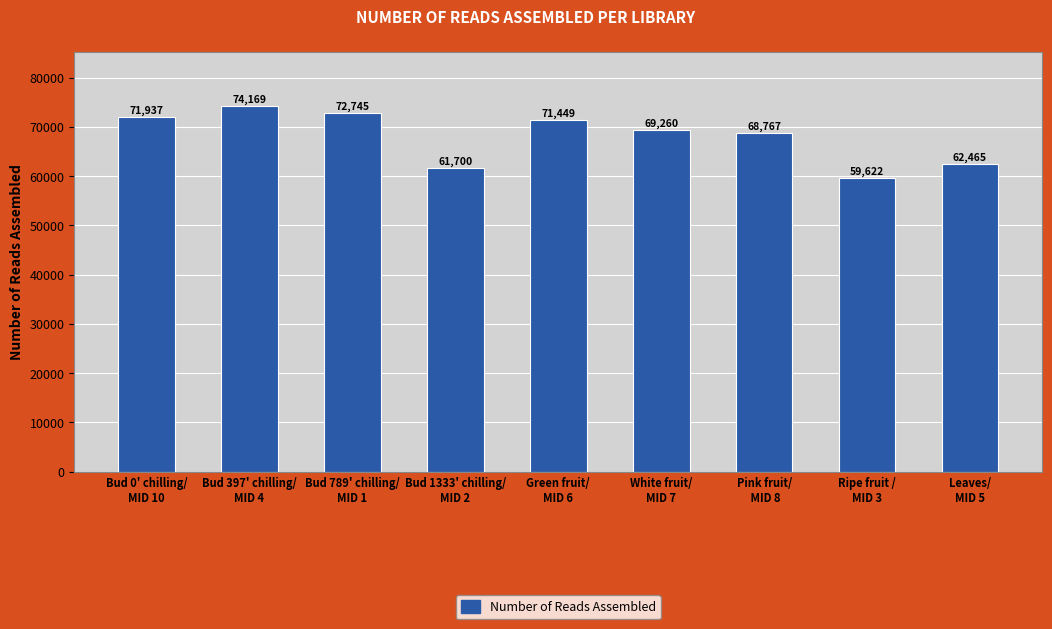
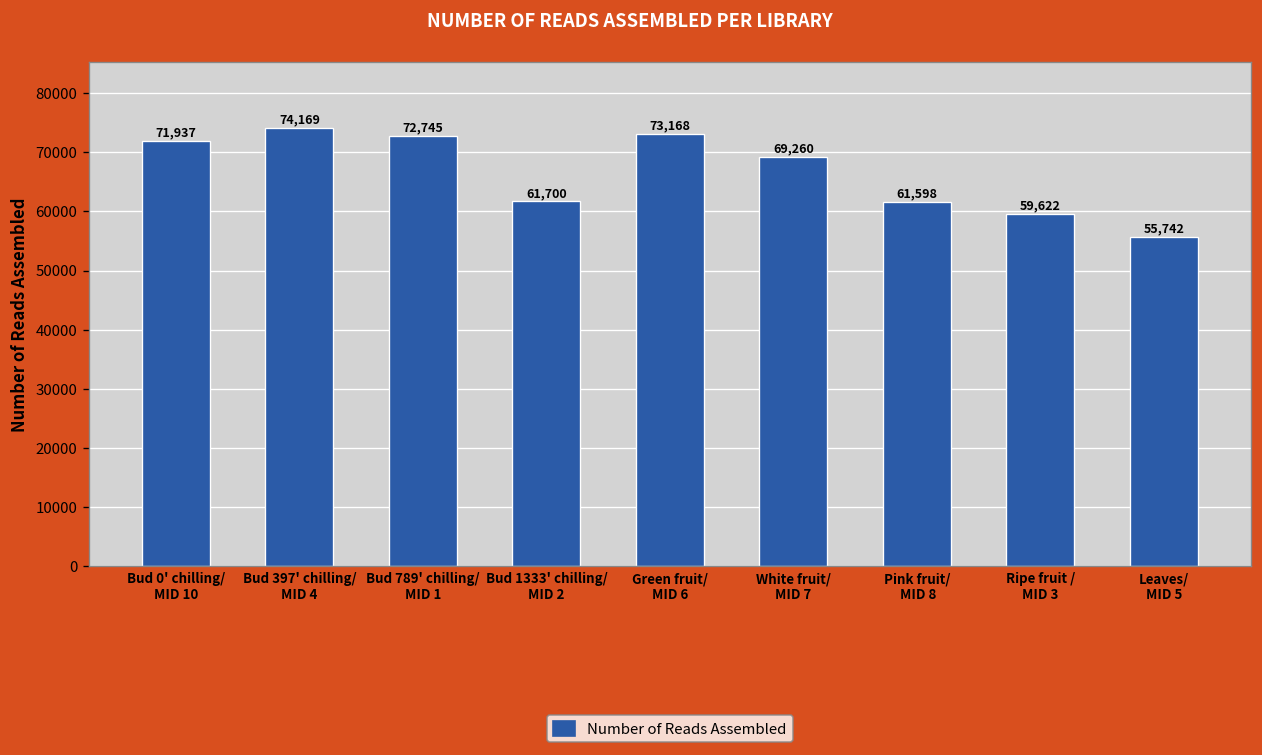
  {
    "Bud 0' chilling/ MID 10": "71,937",
    "Bud 397' chilling/ MID 4": "74,169",
    "Bud 789' chilling/ MID 1": "72,745",
    "Bud 1333' chilling/ MID 2": "61,700",
-   "Green fruit/ MID 6": "71,449",
+   "Green fruit/ MID 6": "73,168",
    "White fruit/ MID 7": "69,260",
-   "Pink fruit/ MID 8": "68,767",
+   "Pink fruit/ MID 8": "61,598",
    "Ripe fruit / MID 3": "59,622",
-   "Leaves/ MID 5": "62,465"
+   "Leaves/ MID 5": "55,742"
  }
